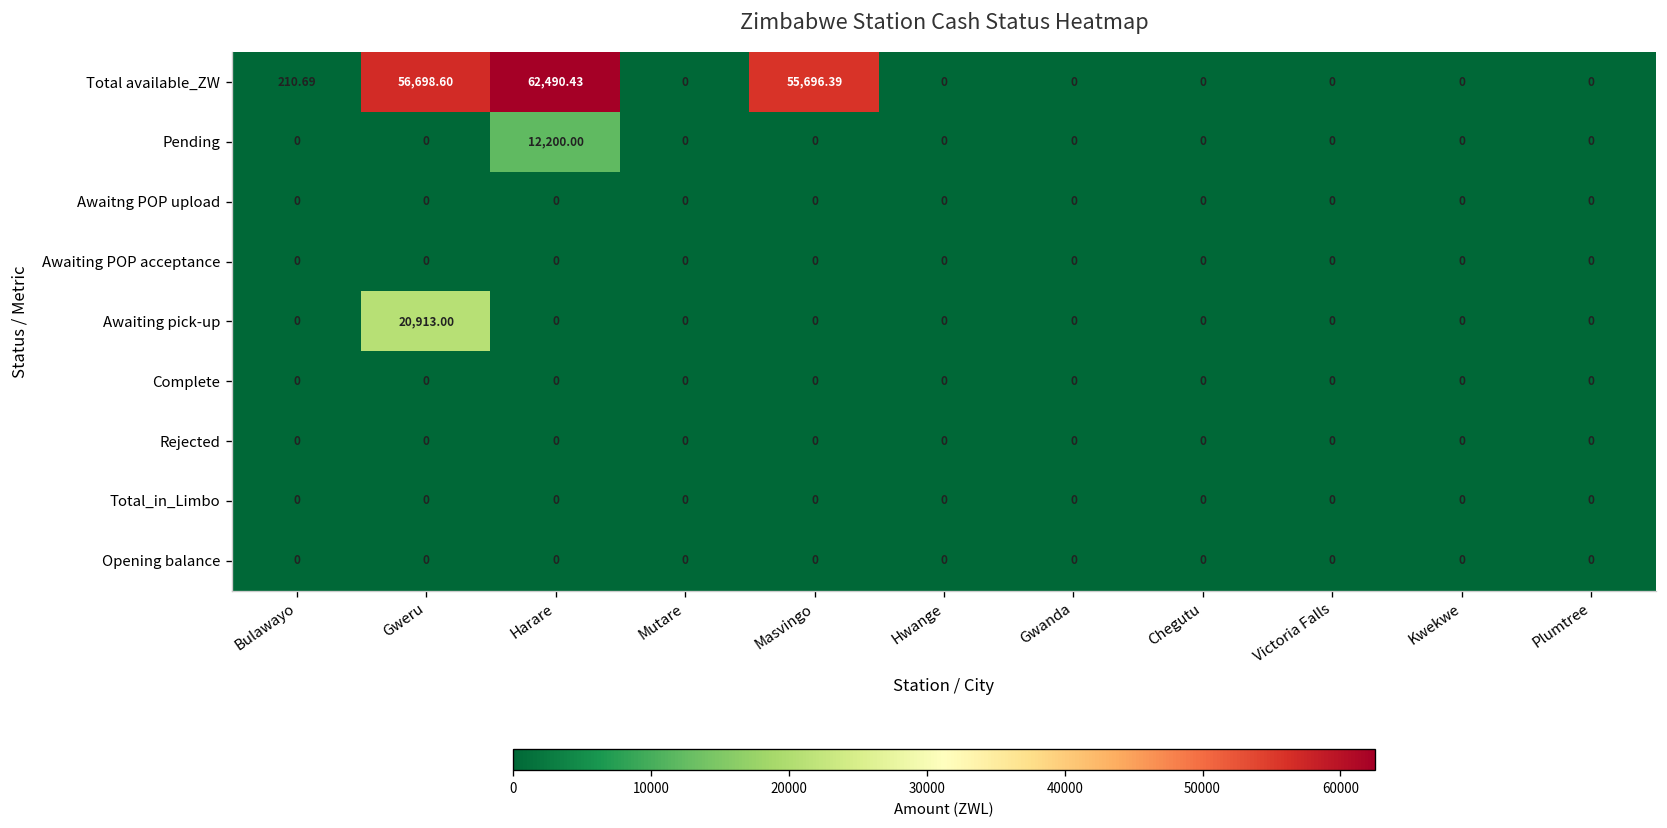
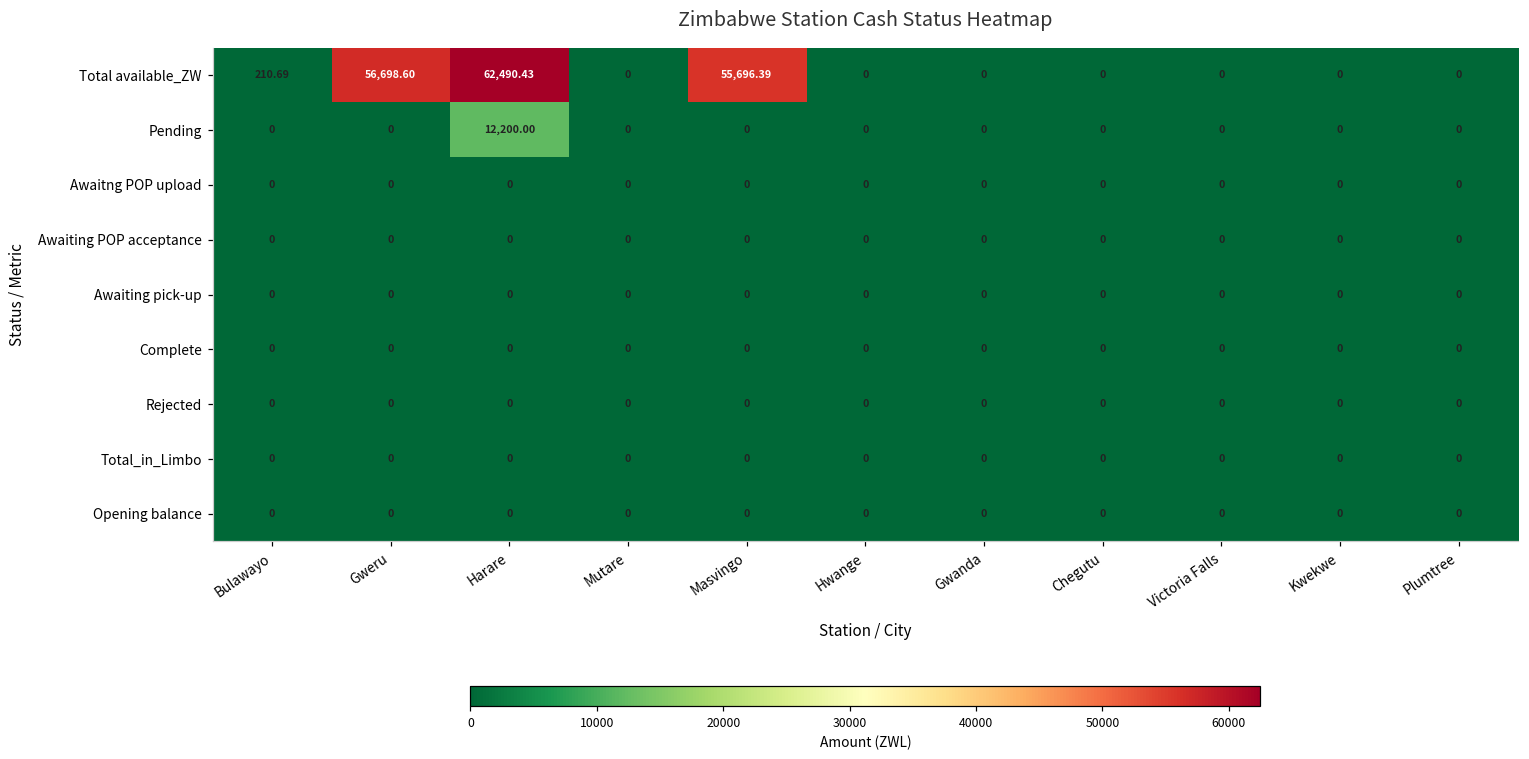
  {
    "Total available_ZW": {
      "Bulawayo": "210.69",
      "Gweru": "56,698.60",
      "Harare": "62,490.43",
      "Mutare": "0",
      "Masvingo": "55,696.39",
      "Hwange": "0",
      "Gwanda": "0",
      "Chegutu": "0",
      "Victoria Falls": "0",
      "Kwekwe": "0",
      "Plumtree": "0"
    },
    "Pending": {
      "Bulawayo": "0",
      "Gweru": "0",
      "Harare": "12,200.00",
      "Mutare": "0",
      "Masvingo": "0",
      "Hwange": "0",
      "Gwanda": "0",
      "Chegutu": "0",
      "Victoria Falls": "0",
      "Kwekwe": "0",
      "Plumtree": "0"
    },
    "Awaitng POP upload": {
      "Bulawayo": "0",
      "Gweru": "0",
      "Harare": "0",
      "Mutare": "0",
      "Masvingo": "0",
      "Hwange": "0",
      "Gwanda": "0",
      "Chegutu": "0",
      "Victoria Falls": "0",
      "Kwekwe": "0",
      "Plumtree": "0"
    },
    "Awaiting POP acceptance": {
      "Bulawayo": "0",
      "Gweru": "0",
      "Harare": "0",
      "Mutare": "0",
      "Masvingo": "0",
      "Hwange": "0",
      "Gwanda": "0",
      "Chegutu": "0",
      "Victoria Falls": "0",
      "Kwekwe": "0",
      "Plumtree": "0"
    },
    "Awaiting pick-up": {
      "Bulawayo": "0",
-     "Gweru": "20,913.00",
+     "Gweru": "0",
      "Harare": "0",
      "Mutare": "0",
      "Masvingo": "0",
      "Hwange": "0",
      "Gwanda": "0",
      "Chegutu": "0",
      "Victoria Falls": "0",
      "Kwekwe": "0",
      "Plumtree": "0"
    },
    "Complete": {
      "Bulawayo": "0",
      "Gweru": "0",
      "Harare": "0",
      "Mutare": "0",
      "Masvingo": "0",
      "Hwange": "0",
      "Gwanda": "0",
      "Chegutu": "0",
      "Victoria Falls": "0",
      "Kwekwe": "0",
      "Plumtree": "0"
    },
    "Rejected": {
      "Bulawayo": "0",
      "Gweru": "0",
      "Harare": "0",
      "Mutare": "0",
      "Masvingo": "0",
      "Hwange": "0",
      "Gwanda": "0",
      "Chegutu": "0",
      "Victoria Falls": "0",
      "Kwekwe": "0",
      "Plumtree": "0"
    },
    "Total_in_Limbo": {
      "Bulawayo": "0",
      "Gweru": "0",
      "Harare": "0",
      "Mutare": "0",
      "Masvingo": "0",
      "Hwange": "0",
      "Gwanda": "0",
      "Chegutu": "0",
      "Victoria Falls": "0",
      "Kwekwe": "0",
      "Plumtree": "0"
    },
    "Opening balance": {
      "Bulawayo": "0",
      "Gweru": "0",
      "Harare": "0",
      "Mutare": "0",
      "Masvingo": "0",
      "Hwange": "0",
      "Gwanda": "0",
      "Chegutu": "0",
      "Victoria Falls": "0",
      "Kwekwe": "0",
      "Plumtree": "0"
    }
  }
